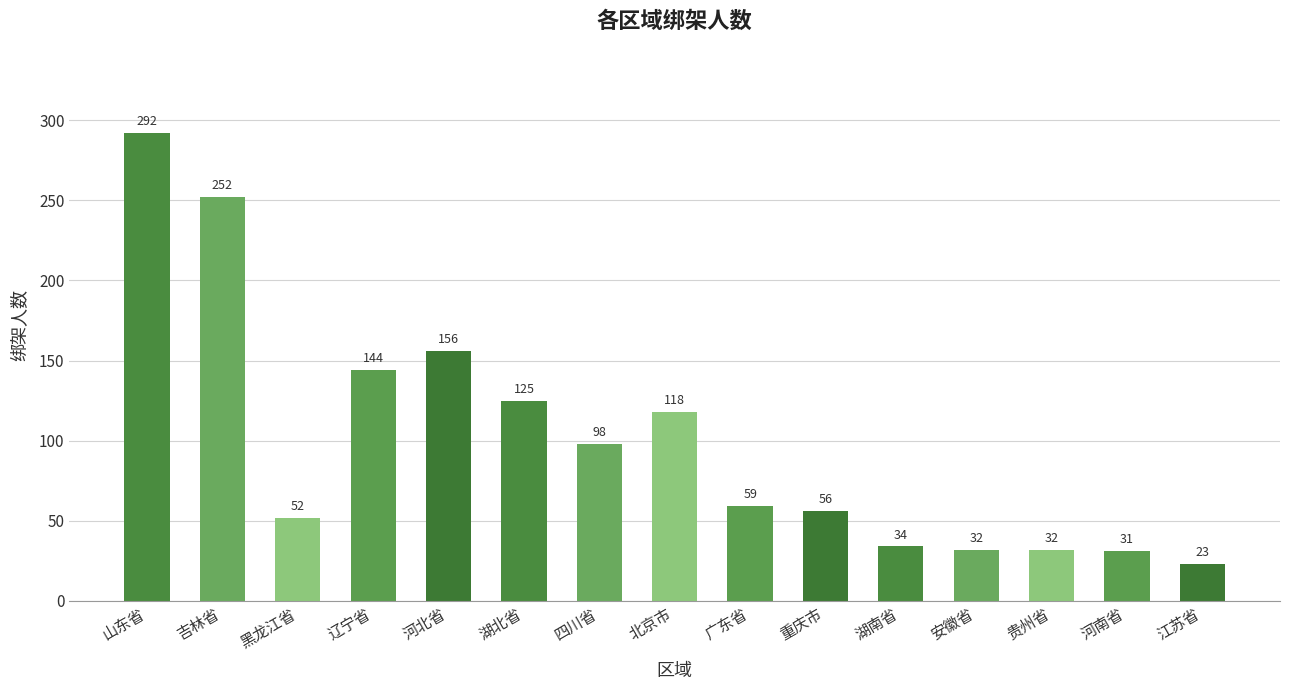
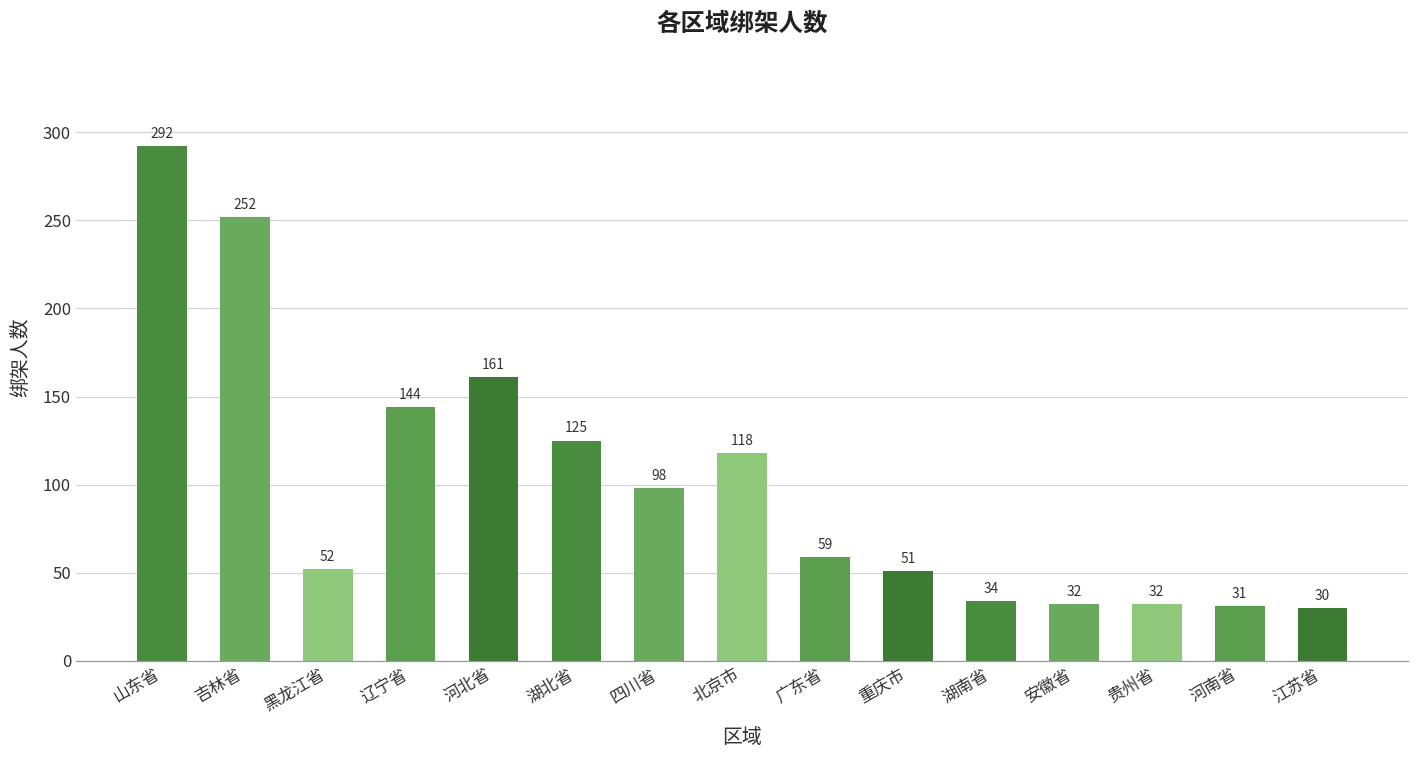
  {
    "山东省": 292,
    "吉林省": 252,
    "黑龙江省": 52,
    "辽宁省": 144,
-   "河北省": 156,
+   "河北省": 161,
    "湖北省": 125,
    "四川省": 98,
    "北京市": 118,
    "广东省": 59,
-   "重庆市": 56,
+   "重庆市": 51,
    "湖南省": 34,
    "安徽省": 32,
    "贵州省": 32,
    "河南省": 31,
-   "江苏省": 23
+   "江苏省": 30
  }
